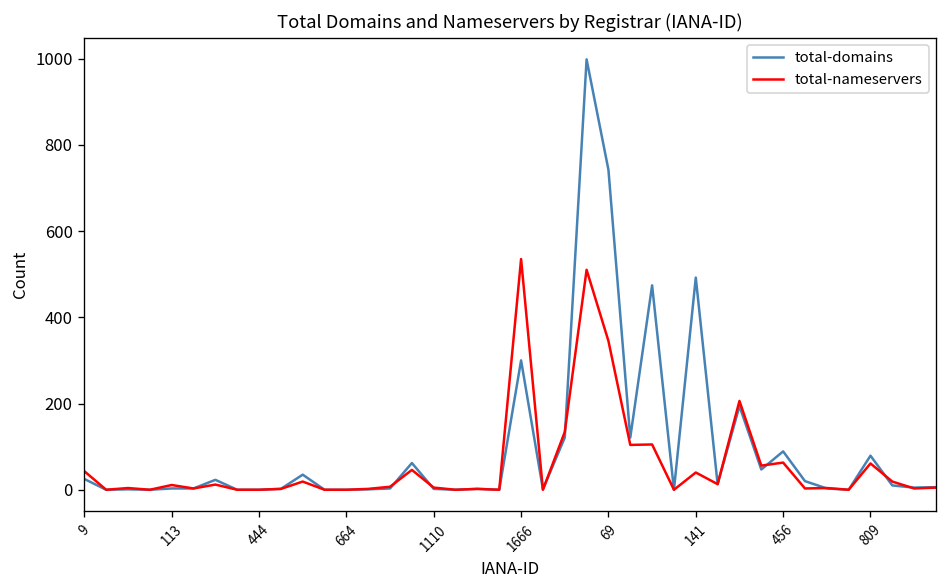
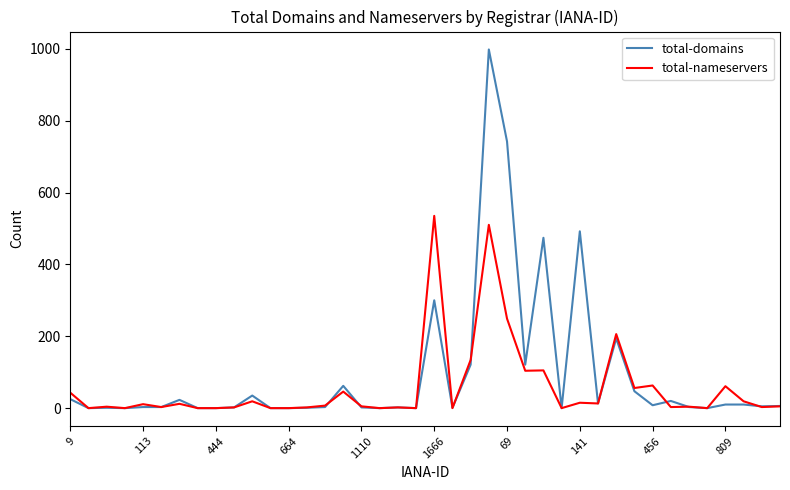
  {
    "total-domains": {
      "113": 0,
      "1666": 300,
      "69": 740,
      "141": 490,
-     "456": 90,
-     "809": 80
+     "456": 10,
+     "809": 10
    },
    "total-nameservers": {
      "113": 10,
      "1666": 540,
-     "69": 350,
-     "141": 40,
+     "69": 250,
+     "141": 20,
      "456": 60,
      "809": 60
    }
  }
